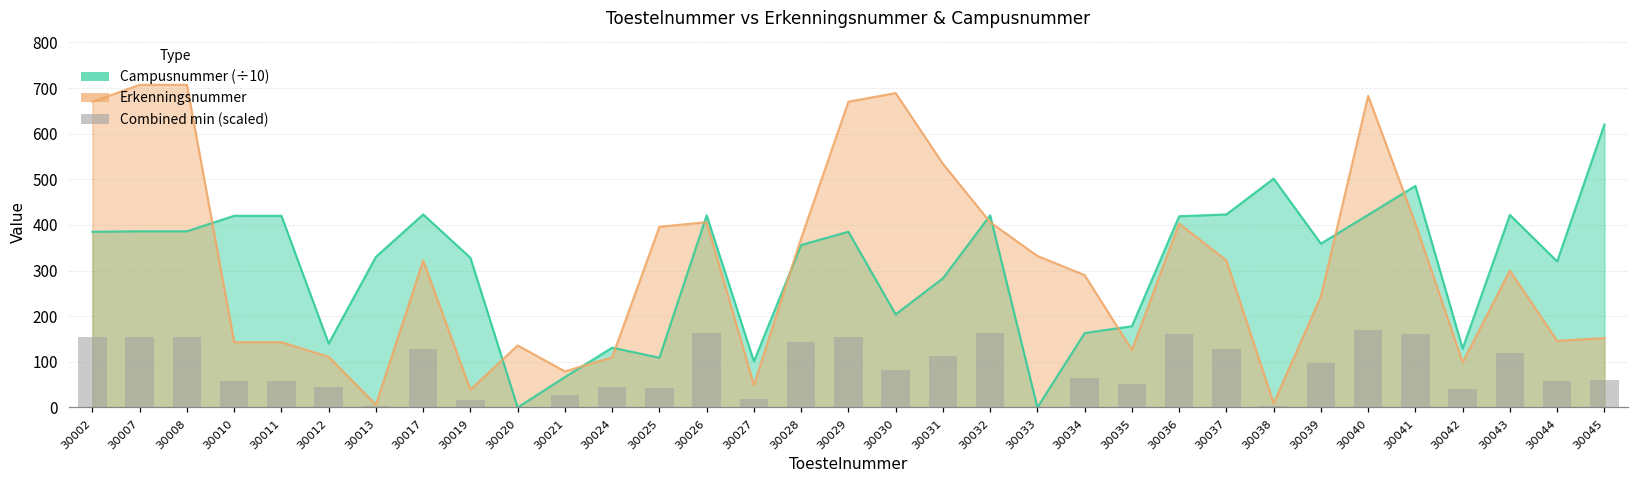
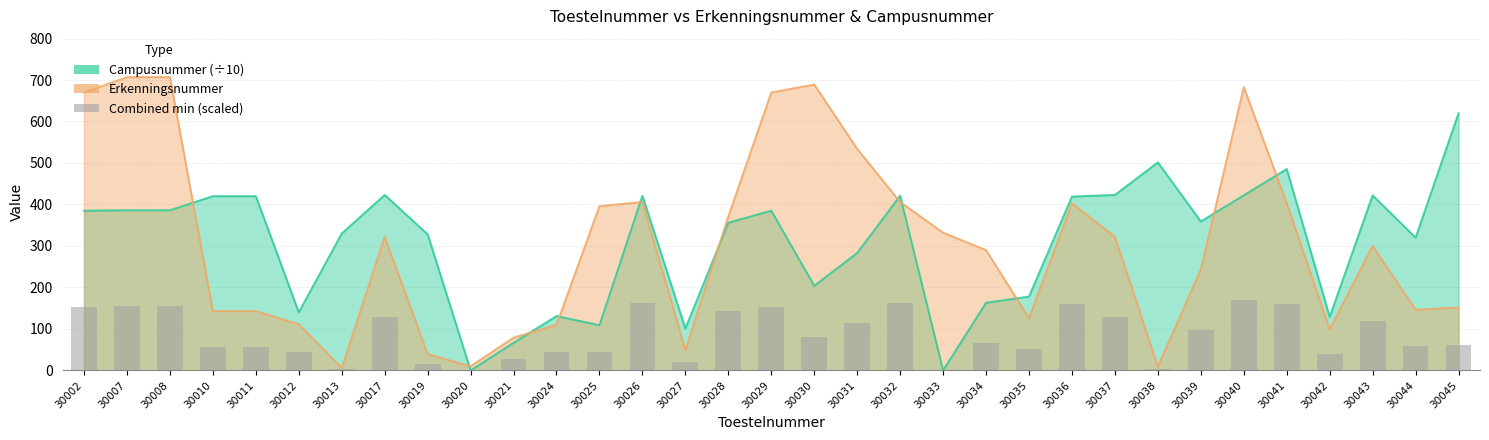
  {
    "Campusnummer (÷10)": {
      "30002": 390,
      "30007": 390,
      "30008": 390,
      "30010": 420,
      "30011": 420,
      "30012": 140,
      "30013": 330,
      "30017": 420,
      "30019": 330,
      "30020": 0,
      "30021": 70,
      "30024": 130,
      "30025": 110,
      "30026": 420,
      "30027": 100,
      "30028": 360,
      "30029": 390,
      "30030": 200,
      "30031": 280,
      "30032": 420,
      "30033": 0,
      "30034": 160,
      "30035": 180,
      "30036": 420,
      "30037": 420,
      "30038": 500,
      "30039": 360,
      "30040": 420,
      "30041": 490,
      "30042": 130,
      "30043": 420,
      "30044": 320,
      "30045": 620
    },
    "Combined min (scaled)": {
      "30002": 150,
      "30007": 150,
      "30008": 150,
      "30010": 60,
      "30011": 60,
      "30012": 40,
      "30017": 130,
      "30019": 20,
      "30020": 0,
      "30021": 30,
      "30024": 40,
      "30025": 40,
      "30026": 160,
      "30027": 20,
      "30028": 140,
      "30029": 150,
      "30030": 80,
      "30031": 110,
      "30032": 160,
      "30033": 0,
      "30034": 70,
      "30035": 50,
      "30036": 160,
      "30037": 130,
      "30039": 100,
      "30040": 170,
      "30041": 160,
      "30042": 40,
      "30043": 120,
      "30044": 60,
      "30045": 60
    },
    "Erkenningsnummer": {
      "30002": 670,
      "30007": 710,
      "30008": 710,
      "30010": 140,
      "30011": 140,
      "30012": 110,
      "30013": 10,
      "30017": 320,
      "30019": 40,
-     "30020": 140,
+     "30020": 10,
      "30021": 80,
      "30024": 110,
      "30025": 400,
      "30026": 410,
      "30027": 50,
      "30028": 370,
      "30029": 670,
      "30030": 690,
      "30031": 530,
      "30032": 410,
      "30033": 330,
      "30034": 290,
      "30035": 130,
      "30036": 400,
      "30037": 320,
      "30038": 10,
      "30039": 240,
      "30040": 680,
      "30041": 400,
      "30042": 100,
      "30043": 300,
      "30044": 150,
      "30045": 150
    }
  }
